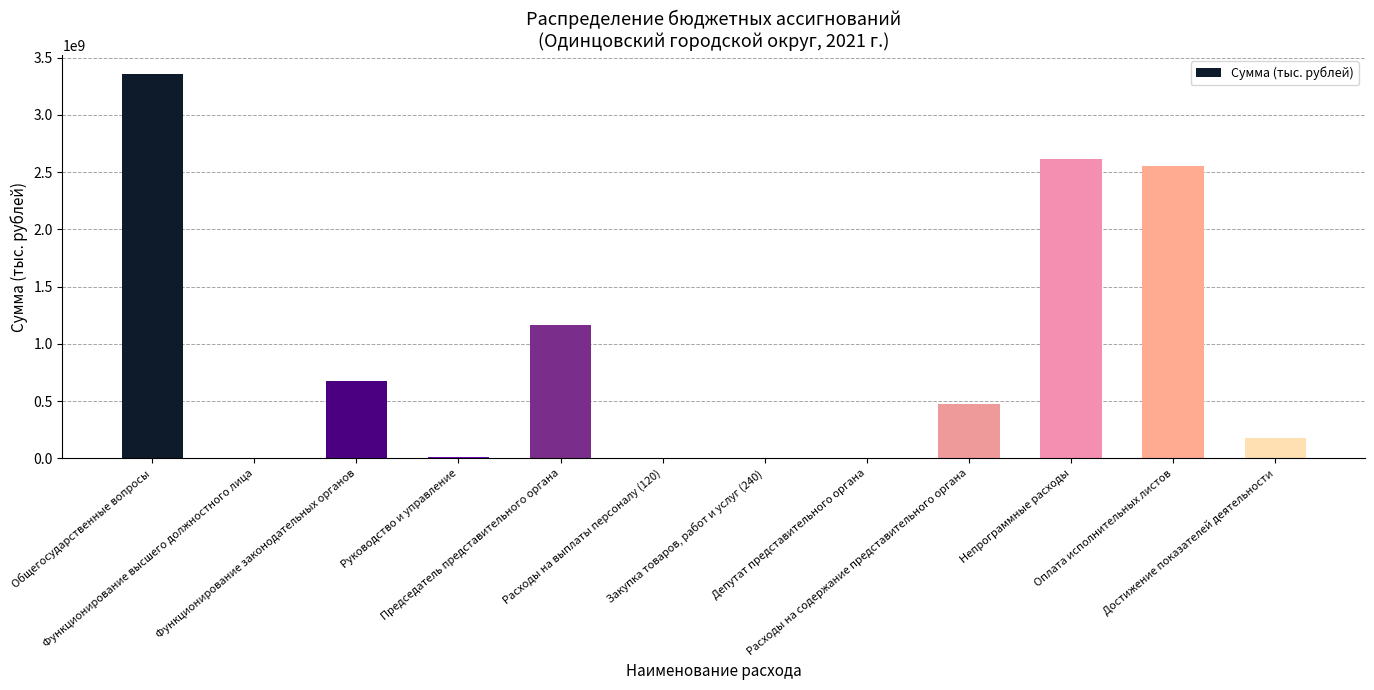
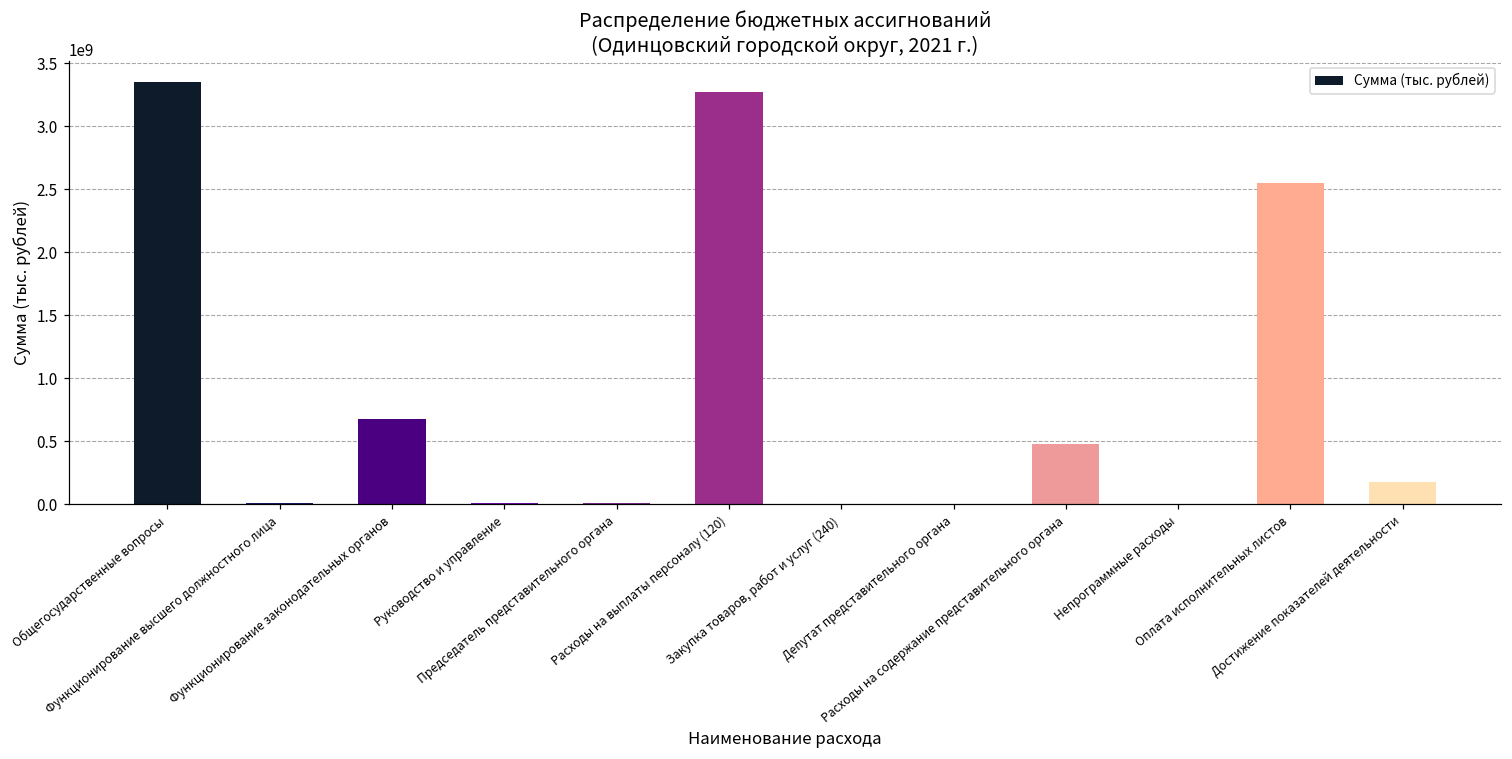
  {
    "Общегосударственные вопросы": 3350000000,
    "Функционирование законодательных органов": 670000000,
-   "Председатель представительного органа": 1170000000,
-   "Расходы на выплаты персоналу (120)": 10000000,
+   "Председатель представительного органа": 10000000,
+   "Расходы на выплаты персоналу (120)": 3270000000,
    "Расходы на содержание представительного органа": 470000000,
-   "Непрограммные расходы": 2620000000,
+   "Непрограммные расходы": 0,
    "Оплата исполнительных листов": 2550000000,
    "Достижение показателей деятельности": 180000000
  }
